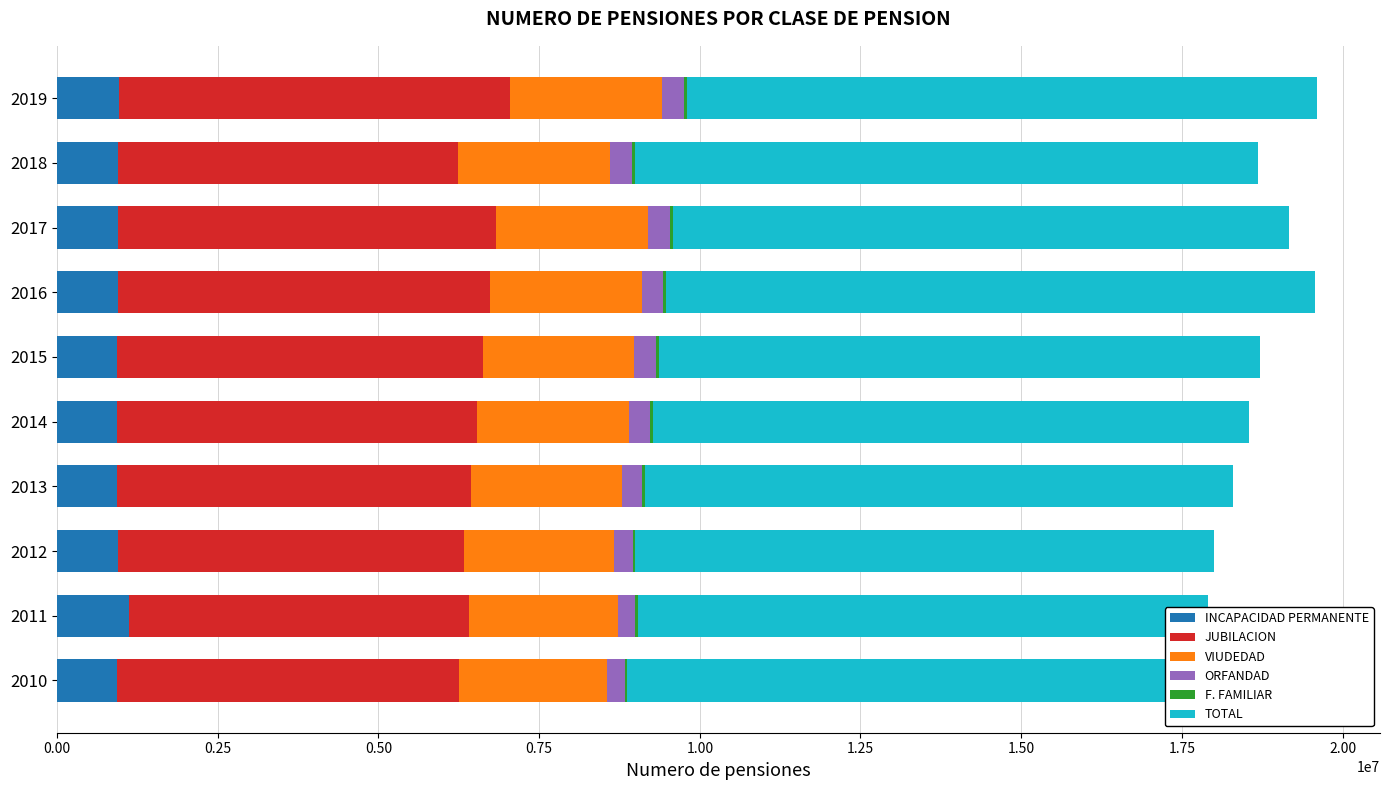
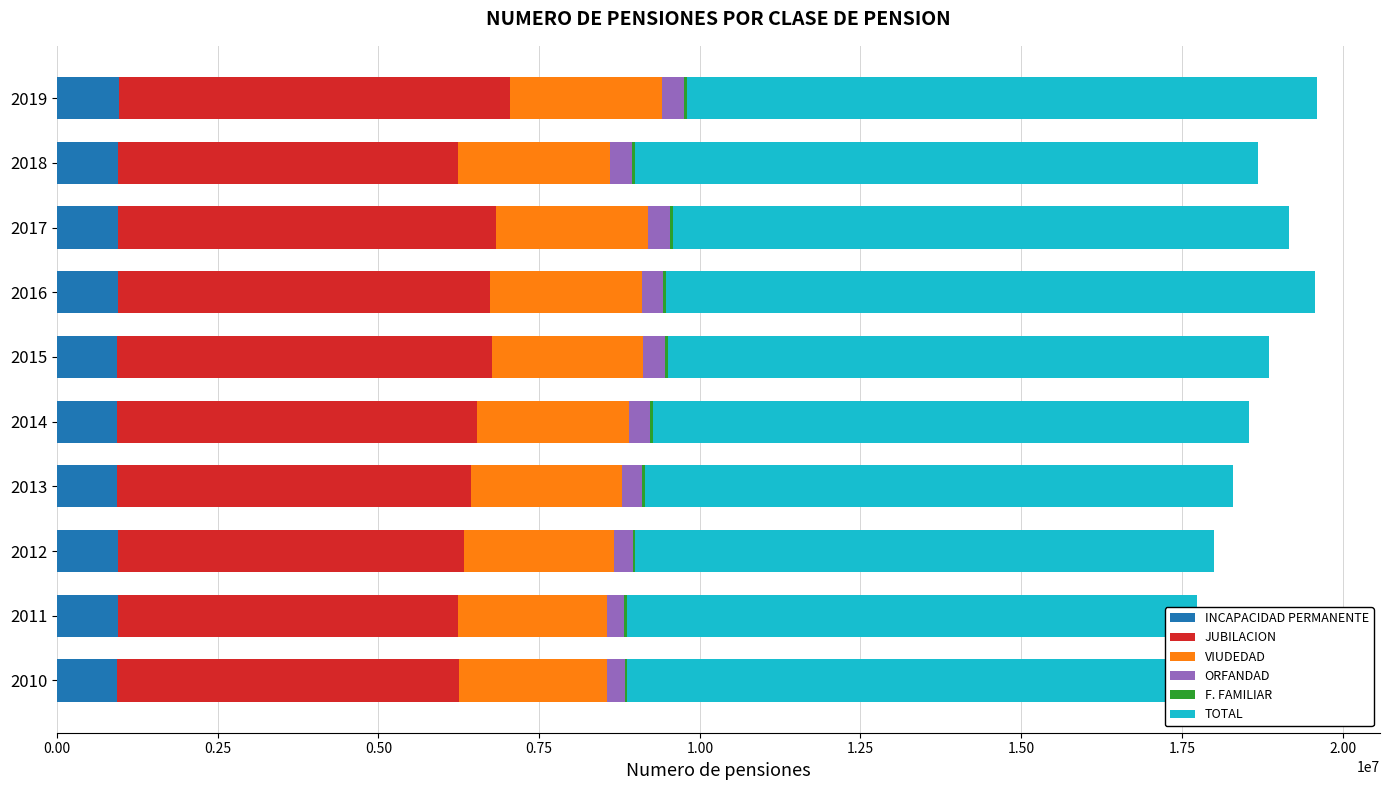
  {
    "INCAPACIDAD PERMANENTE": {
      "2019": 1000000,
      "2018": 1000000,
      "2017": 1000000,
      "2016": 900000,
      "2015": 900000,
      "2014": 900000,
      "2013": 900000,
      "2012": 900000,
-     "2011": 1100000,
+     "2011": 900000,
      "2010": 900000
    },
    "JUBILACION": {
      "2019": 6100000,
      "2018": 5300000,
      "2017": 5900000,
      "2016": 5800000,
-     "2015": 5700000,
+     "2015": 5800000,
      "2014": 5600000,
      "2013": 5500000,
      "2012": 5400000,
      "2011": 5300000,
      "2010": 5300000
    },
    "VIUDEDAD": {
      "2019": 2400000,
      "2018": 2400000,
      "2017": 2400000,
      "2016": 2400000,
      "2015": 2400000,
      "2014": 2400000,
      "2013": 2300000,
      "2012": 2300000,
      "2011": 2300000,
      "2010": 2300000
    },
    "ORFANDAD": {
      "2019": 300000,
      "2018": 300000,
      "2017": 300000,
      "2016": 300000,
      "2015": 300000,
      "2014": 300000,
      "2013": 300000,
      "2012": 300000,
      "2011": 300000,
      "2010": 300000
    },
    "F. FAMILIAR": {
      "2019": 0,
      "2018": 0,
      "2017": 0,
      "2016": 0,
      "2015": 0
    },
    "TOTAL": {
      "2019": 9800000,
      "2018": 9700000,
      "2017": 9600000,
      "2016": 10100000,
      "2015": 9400000,
      "2014": 9300000,
      "2013": 9100000,
      "2012": 9000000
    }
  }
